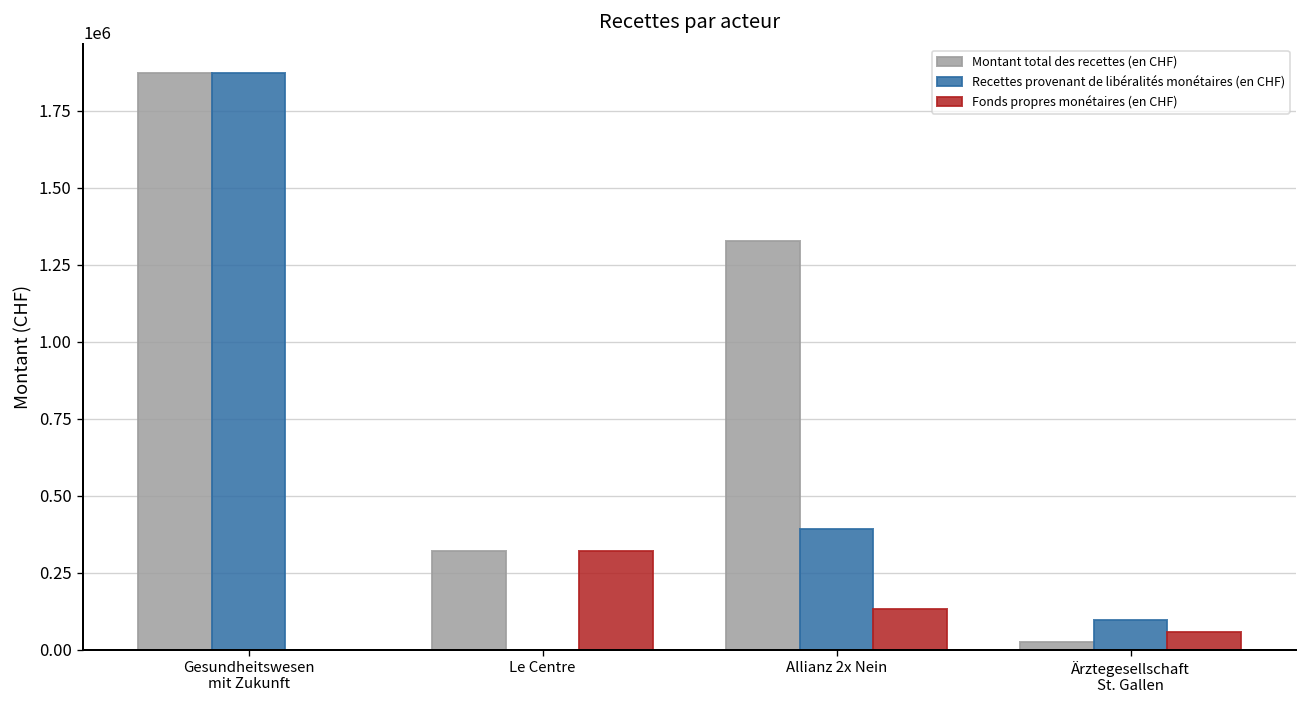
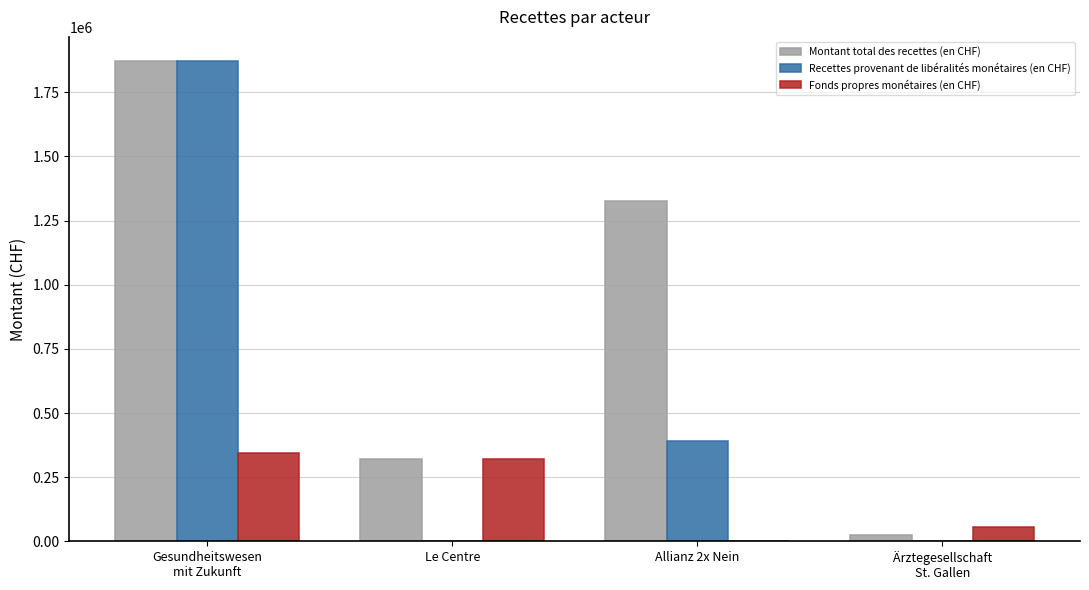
  {
    "Montant total des recettes (en CHF)": {
      "Gesundheitswesen mit Zukunft": 1870000,
      "Le Centre": 320000,
      "Allianz 2x Nein": 1330000,
      "Ärztegesellschaft St. Gallen": 30000
    },
    "Recettes provenant de libéralités monétaires (en CHF)": {
      "Gesundheitswesen mit Zukunft": 1870000,
      "Le Centre": 0,
      "Allianz 2x Nein": 390000,
-     "Ärztegesellschaft St. Gallen": 100000
+     "Ärztegesellschaft St. Gallen": 0
    },
    "Fonds propres monétaires (en CHF)": {
-     "Gesundheitswesen mit Zukunft": 0,
+     "Gesundheitswesen mit Zukunft": 350000,
      "Le Centre": 320000,
-     "Allianz 2x Nein": 130000,
+     "Allianz 2x Nein": 0,
      "Ärztegesellschaft St. Gallen": 60000
    }
  }
